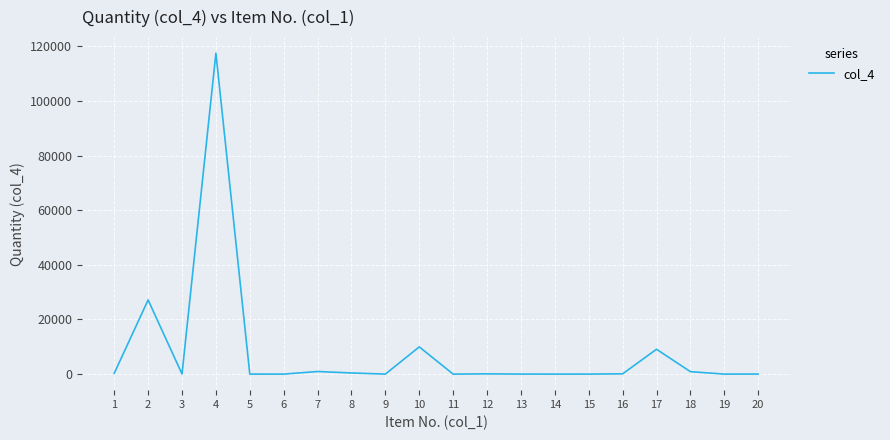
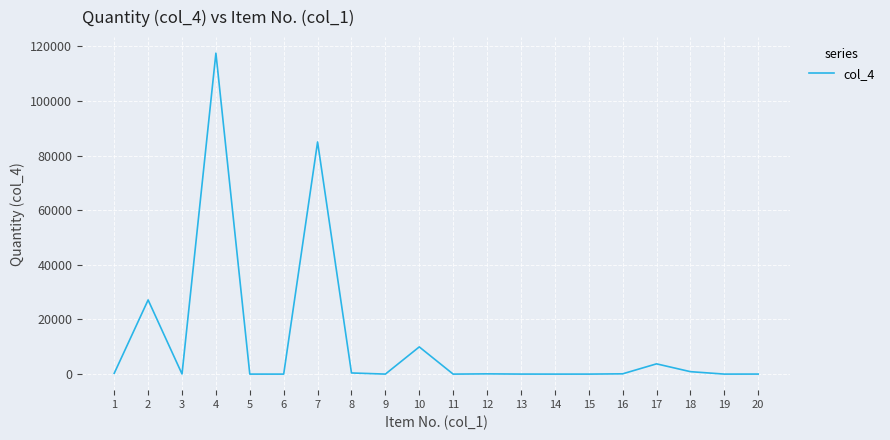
  {
    "1": 0,
    "2": 27000,
    "3": 0,
    "4": 118000,
    "5": 0,
    "6": 0,
-   "7": 1000,
+   "7": 85000,
    "8": 0,
    "9": 0,
    "10": 10000,
    "11": 0,
    "12": 0,
    "13": 0,
    "14": 0,
    "15": 0,
    "16": 0,
-   "17": 9000,
+   "17": 4000,
    "18": 1000,
    "19": 0,
    "20": 0
  }
